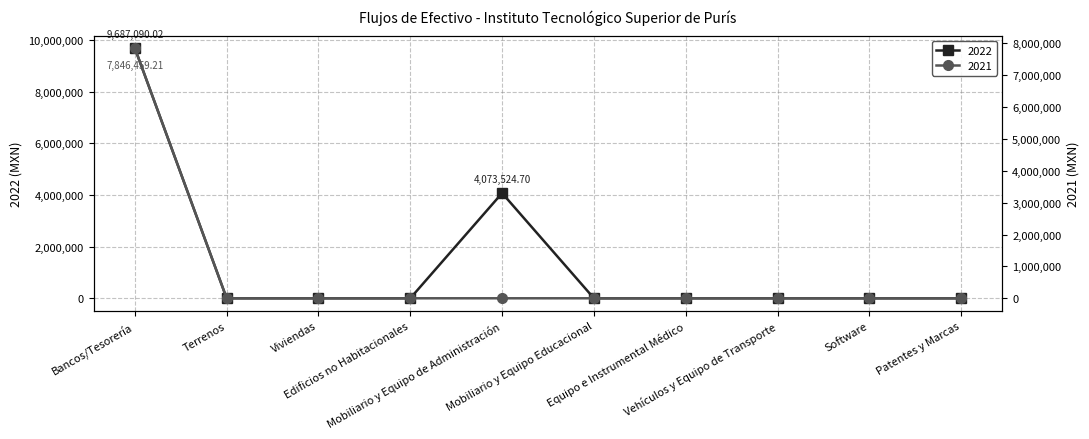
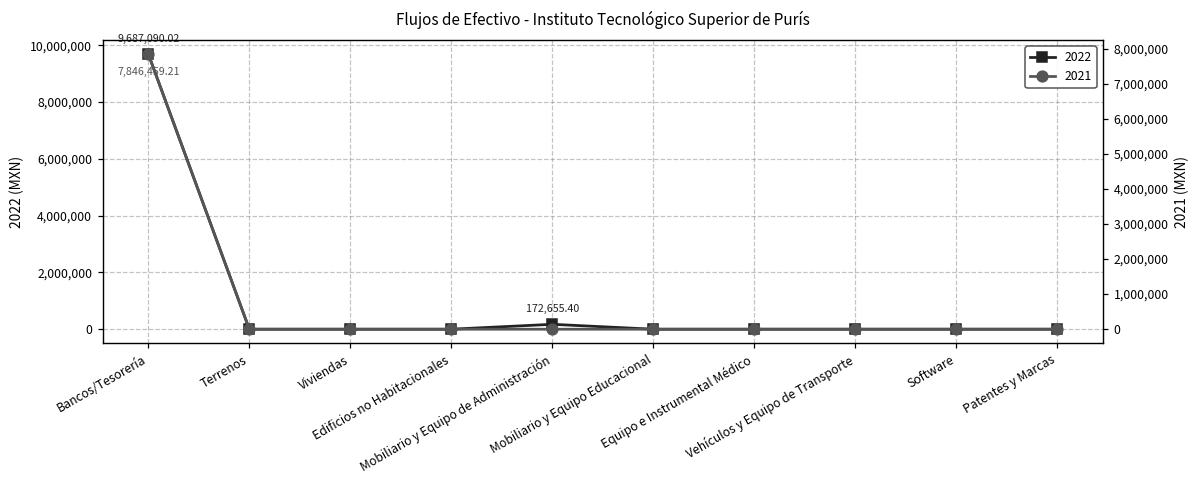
  {
    "2022": {
      "Bancos/Tesorería": "9,687,090.02",
-     "Mobiliario y Equipo de Administración": "4,073,524.70"
+     "Mobiliario y Equipo de Administración": "172,655.40"
    },
    "2021": {
      "Bancos/Tesorería": "7,846,459.21"
    }
  }
